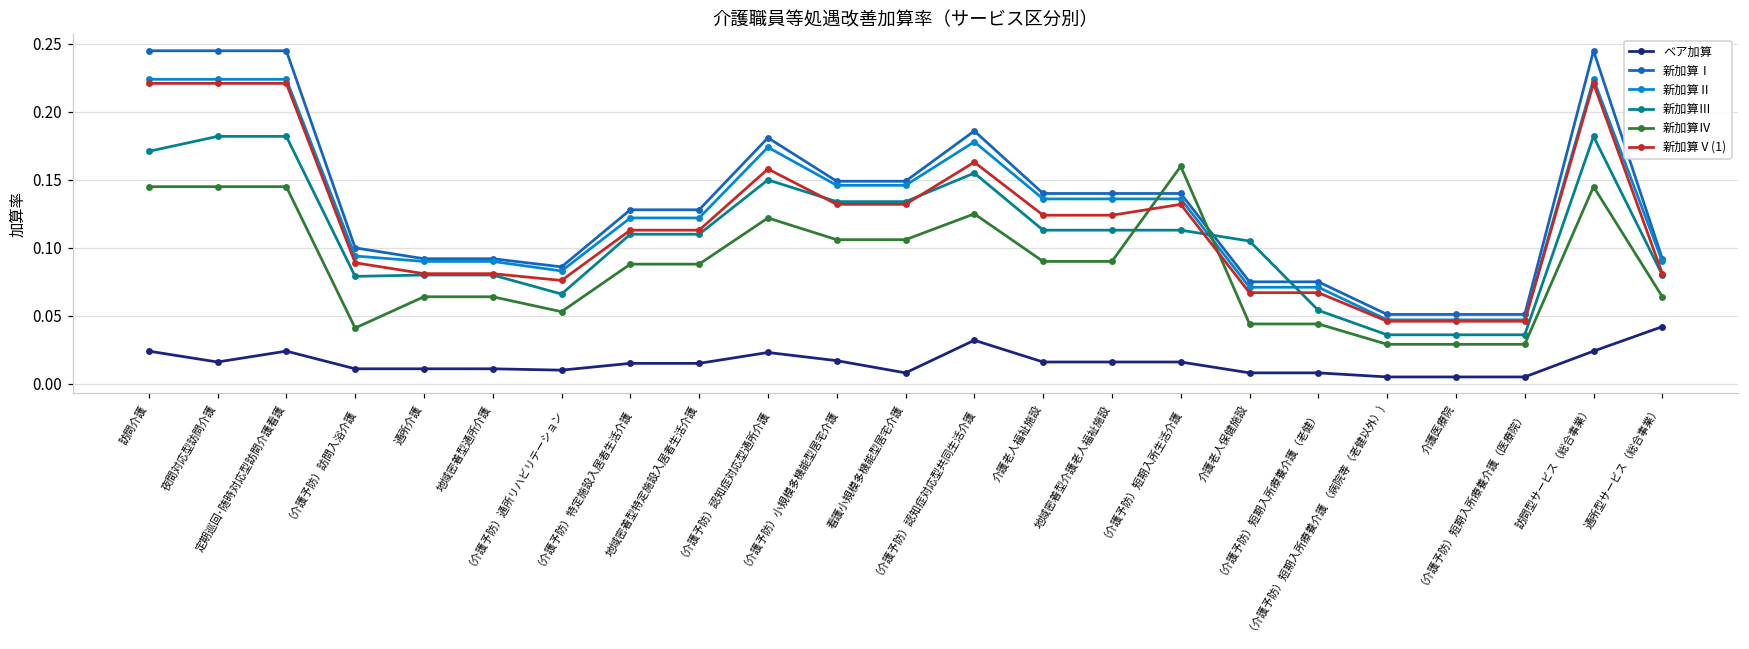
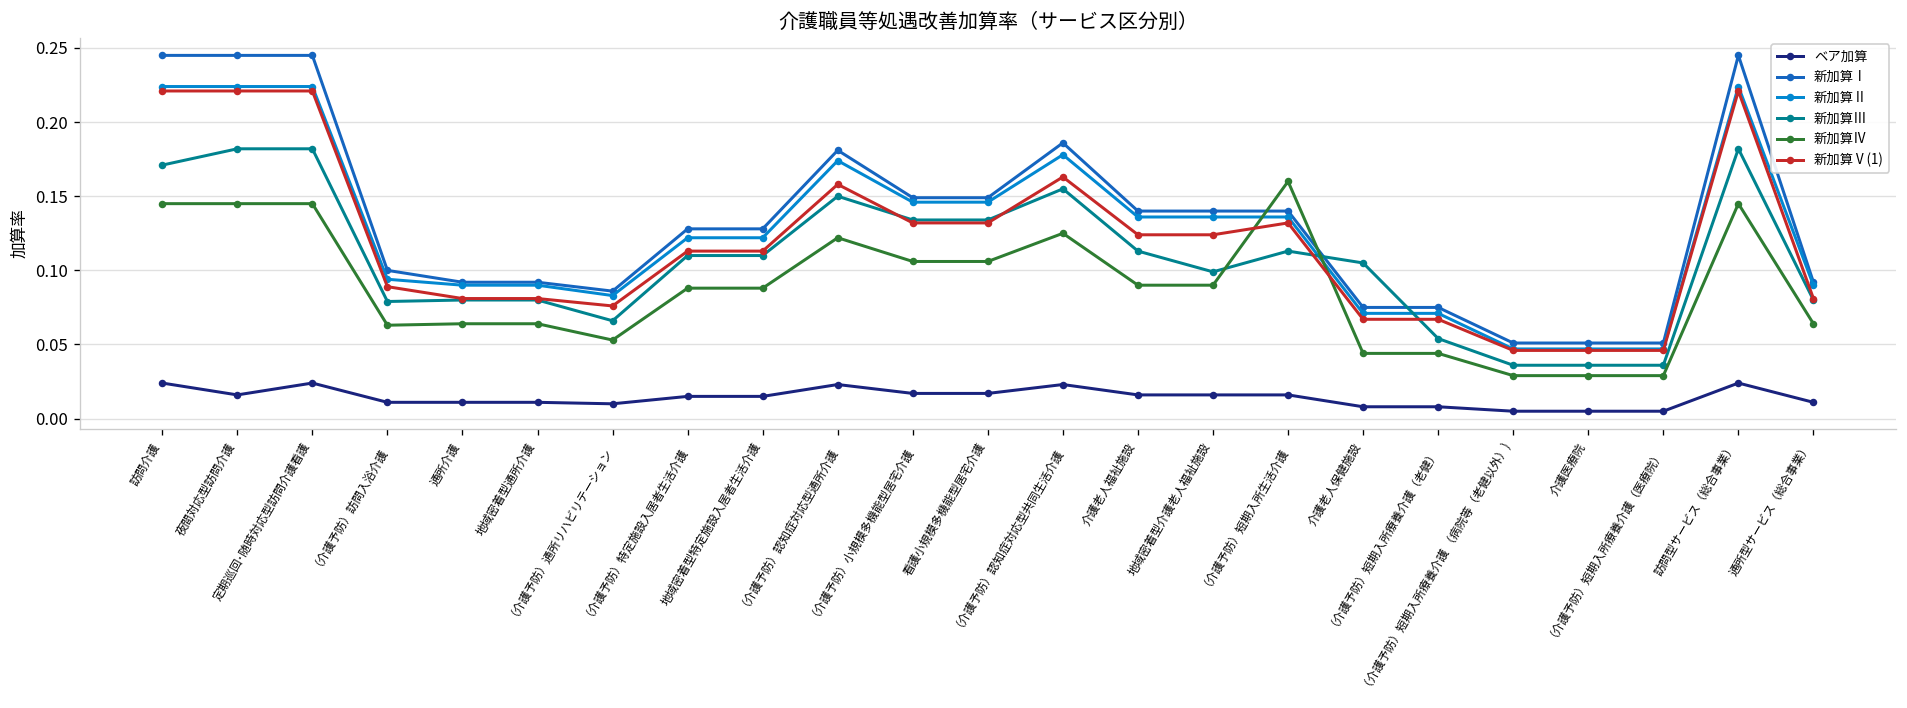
  {
    "ベア加算": {
      "訪問介護": 0.024,
      "夜間対応型訪問介護": 0.016,
      "定期巡回･随時対応型訪問介護看護": 0.024,
      "（介護予防）訪問入浴介護": 0.011,
      "通所介護": 0.011,
      "地域密着型通所介護": 0.011,
      "（介護予防）通所リハビリテーション": 0.010,
      "（介護予防）特定施設入居者生活介護": 0.015,
      "地域密着型特定施設入居者生活介護": 0.015,
      "（介護予防）認知症対応型通所介護": 0.023,
      "（介護予防）小規模多機能型居宅介護": 0.017,
-     "看護小規模多機能型居宅介護": 0.008,
-     "（介護予防）認知症対応型共同生活介護": 0.032,
+     "看護小規模多機能型居宅介護": 0.017,
+     "（介護予防）認知症対応型共同生活介護": 0.023,
      "介護老人福祉施設": 0.016,
      "地域密着型介護老人福祉施設": 0.016,
      "（介護予防）短期入所生活介護": 0.016,
      "介護老人保健施設": 0.008,
      "（介護予防）短期入所療養介護（老健）": 0.008,
      "（介護予防）短期入所療養介護 （病院等（老健以外）)": 0.005,
      "介護医療院": 0.005,
      "（介護予防）短期入所療養介護（医療院）": 0.005,
      "訪問型サービス（総合事業）": 0.024,
-     "通所型サービス（総合事業）": 0.042
+     "通所型サービス（総合事業）": 0.011
    },
    "新加算Ⅲ": {
      "訪問介護": 0.171,
      "夜間対応型訪問介護": 0.182,
      "定期巡回･随時対応型訪問介護看護": 0.182,
      "（介護予防）訪問入浴介護": 0.079,
      "（介護予防）通所リハビリテーション": 0.066,
      "（介護予防）特定施設入居者生活介護": 0.110,
      "地域密着型特定施設入居者生活介護": 0.110,
      "（介護予防）認知症対応型通所介護": 0.150,
      "（介護予防）認知症対応型共同生活介護": 0.155,
      "介護老人福祉施設": 0.113,
-     "地域密着型介護老人福祉施設": 0.113,
+     "地域密着型介護老人福祉施設": 0.099,
      "（介護予防）短期入所生活介護": 0.113,
      "介護老人保健施設": 0.105,
      "（介護予防）短期入所療養介護（老健）": 0.054,
      "（介護予防）短期入所療養介護 （病院等（老健以外）)": 0.036,
      "介護医療院": 0.036,
      "（介護予防）短期入所療養介護（医療院）": 0.036,
      "訪問型サービス（総合事業）": 0.182
    },
    "新加算Ⅳ": {
      "訪問介護": 0.145,
      "夜間対応型訪問介護": 0.145,
      "定期巡回･随時対応型訪問介護看護": 0.145,
-     "（介護予防）訪問入浴介護": 0.041,
+     "（介護予防）訪問入浴介護": 0.063,
      "通所介護": 0.064,
      "地域密着型通所介護": 0.064,
      "（介護予防）通所リハビリテーション": 0.053,
      "（介護予防）特定施設入居者生活介護": 0.088,
      "地域密着型特定施設入居者生活介護": 0.088,
      "（介護予防）認知症対応型通所介護": 0.122,
      "（介護予防）小規模多機能型居宅介護": 0.106,
      "看護小規模多機能型居宅介護": 0.106,
      "（介護予防）認知症対応型共同生活介護": 0.125,
      "介護老人福祉施設": 0.090,
      "地域密着型介護老人福祉施設": 0.090,
      "（介護予防）短期入所生活介護": 0.160,
      "介護老人保健施設": 0.044,
      "（介護予防）短期入所療養介護（老健）": 0.044,
      "（介護予防）短期入所療養介護 （病院等（老健以外）)": 0.029,
      "介護医療院": 0.029,
      "（介護予防）短期入所療養介護（医療院）": 0.029,
      "訪問型サービス（総合事業）": 0.145,
      "通所型サービス（総合事業）": 0.064
    },
    "新加算Ⅴ(1)": {
      "訪問介護": 0.221,
      "夜間対応型訪問介護": 0.221,
      "定期巡回･随時対応型訪問介護看護": 0.221,
      "（介護予防）訪問入浴介護": 0.089,
      "（介護予防）通所リハビリテーション": 0.076,
      "（介護予防）特定施設入居者生活介護": 0.113,
      "地域密着型特定施設入居者生活介護": 0.113,
      "（介護予防）認知症対応型通所介護": 0.158,
      "（介護予防）認知症対応型共同生活介護": 0.163,
      "介護老人福祉施設": 0.124,
      "地域密着型介護老人福祉施設": 0.124,
      "（介護予防）短期入所生活介護": 0.132,
      "介護老人保健施設": 0.067,
      "（介護予防）短期入所療養介護（老健）": 0.067,
      "訪問型サービス（総合事業）": 0.221
    }
  }
